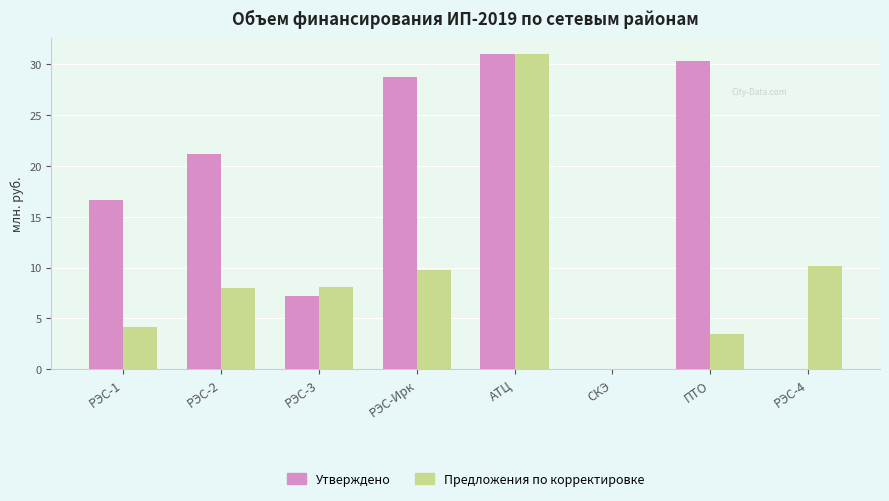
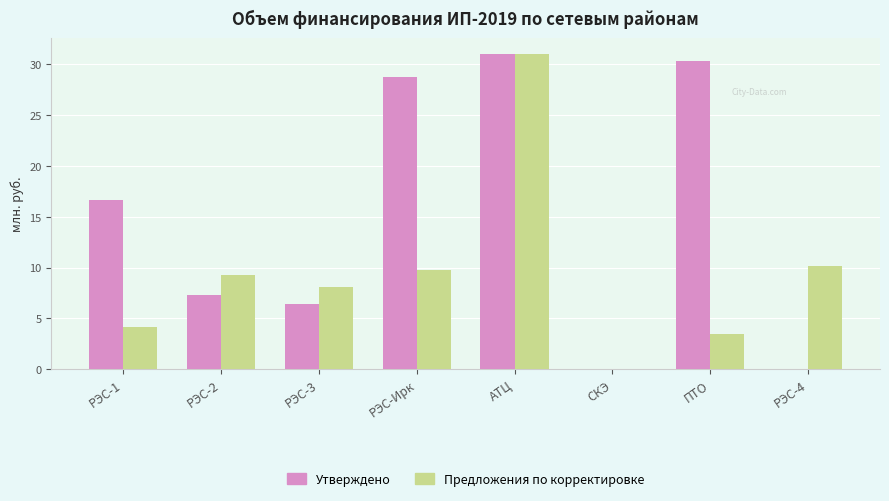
  {
    "Утверждено": {
      "РЭС-1": 16.6,
-     "РЭС-2": 21.1,
-     "РЭС-3": 7.2,
+     "РЭС-2": 7.3,
+     "РЭС-3": 6.4,
      "РЭС-Ирк": 28.7,
      "АТЦ": 31.0,
      "СКЭ": 0.0,
      "ПТО": 30.4,
      "РЭС-4": 0.0
    },
    "Предложения по корректировке": {
      "РЭС-1": 4.1,
-     "РЭС-2": 8.0,
+     "РЭС-2": 9.3,
      "РЭС-3": 8.1,
      "РЭС-Ирк": 9.7,
      "АТЦ": 31.0,
      "СКЭ": 0.0,
      "ПТО": 3.5,
      "РЭС-4": 10.1
    }
  }
